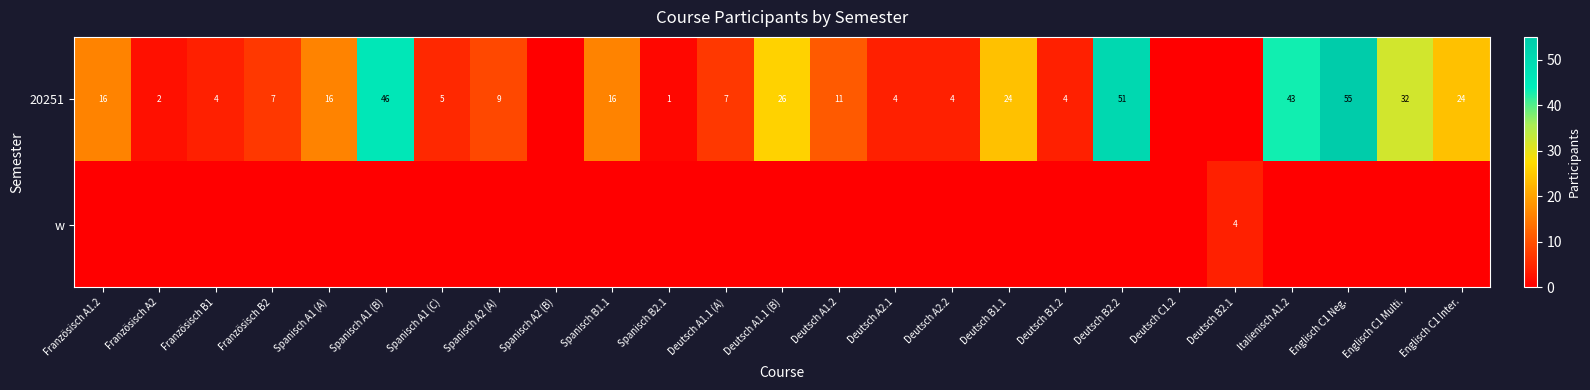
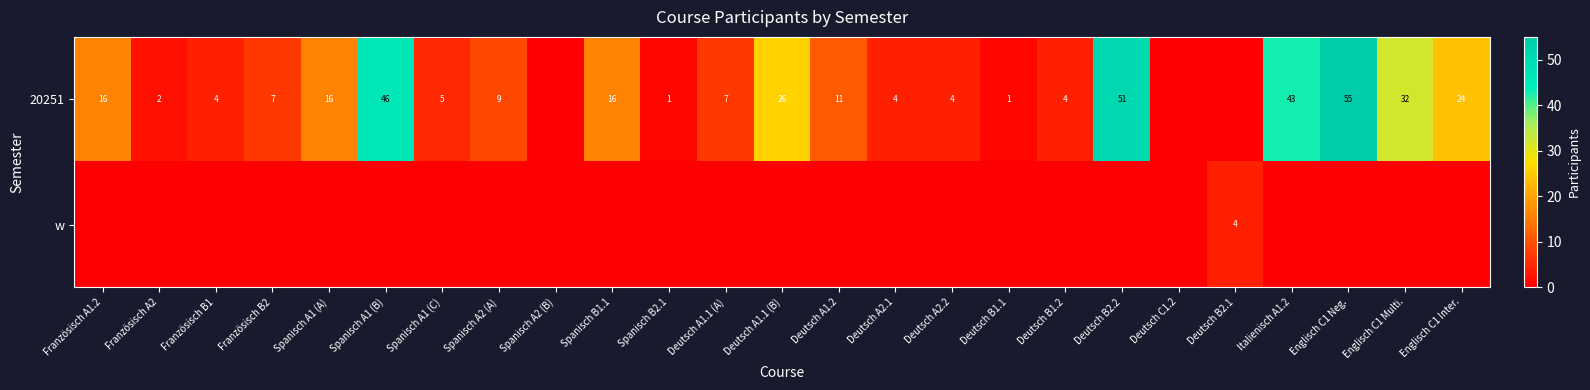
  {
    "20251": {
      "Französisch A1.2": 16,
      "Französisch A2": 2,
      "Französisch B1": 4,
      "Französisch B2": 7,
      "Spanisch A1 (A)": 16,
      "Spanisch A1 (B)": 46,
      "Spanisch A1 (C)": 5,
      "Spanisch A2 (A)": 9,
      "Spanisch B1.1": 16,
      "Spanisch B2.1": 1,
      "Deutsch A1.1 (A)": 7,
      "Deutsch A1.1 (B)": 26,
      "Deutsch A1.2": 11,
      "Deutsch A2.1": 4,
      "Deutsch A2.2": 4,
-     "Deutsch B1.1": 24,
+     "Deutsch B1.1": 1,
      "Deutsch B1.2": 4,
      "Deutsch B2.2": 51,
      "Italienisch A1.2": 43,
      "Englisch C1 Neg.": 55,
      "Englisch C1 Multi.": 32,
      "Englisch C1 Inter.": 24
    },
    "w": {
      "Deutsch B2.1": 4
    }
  }
